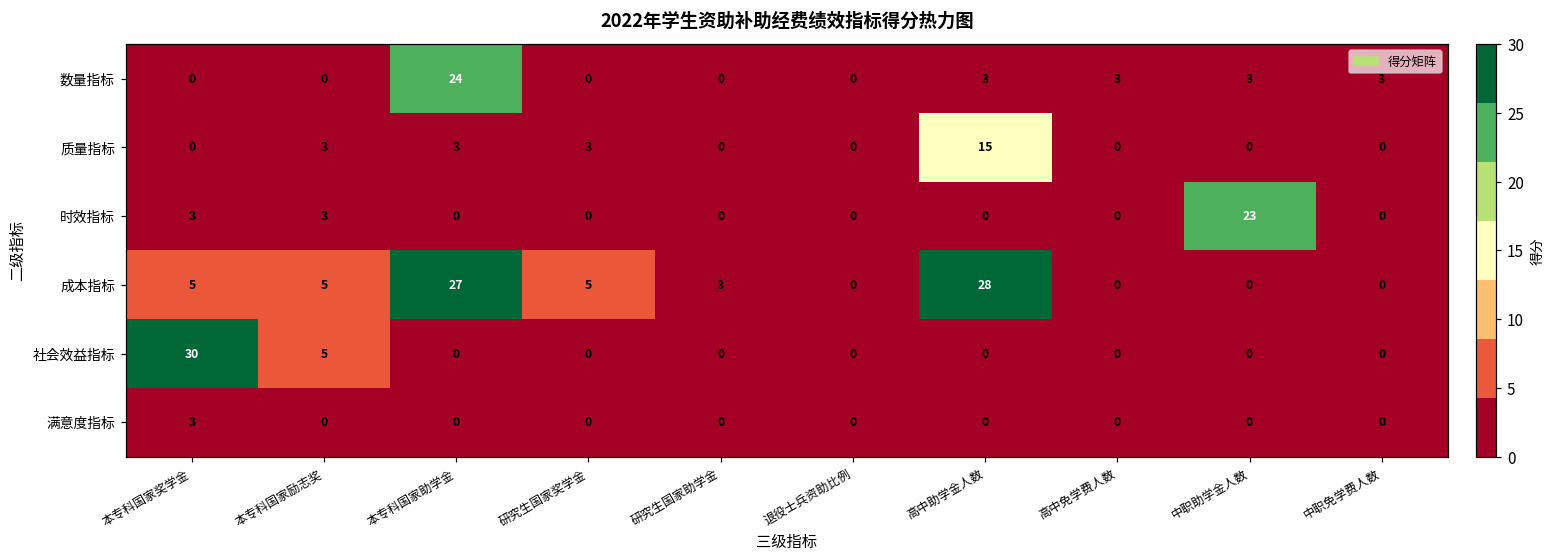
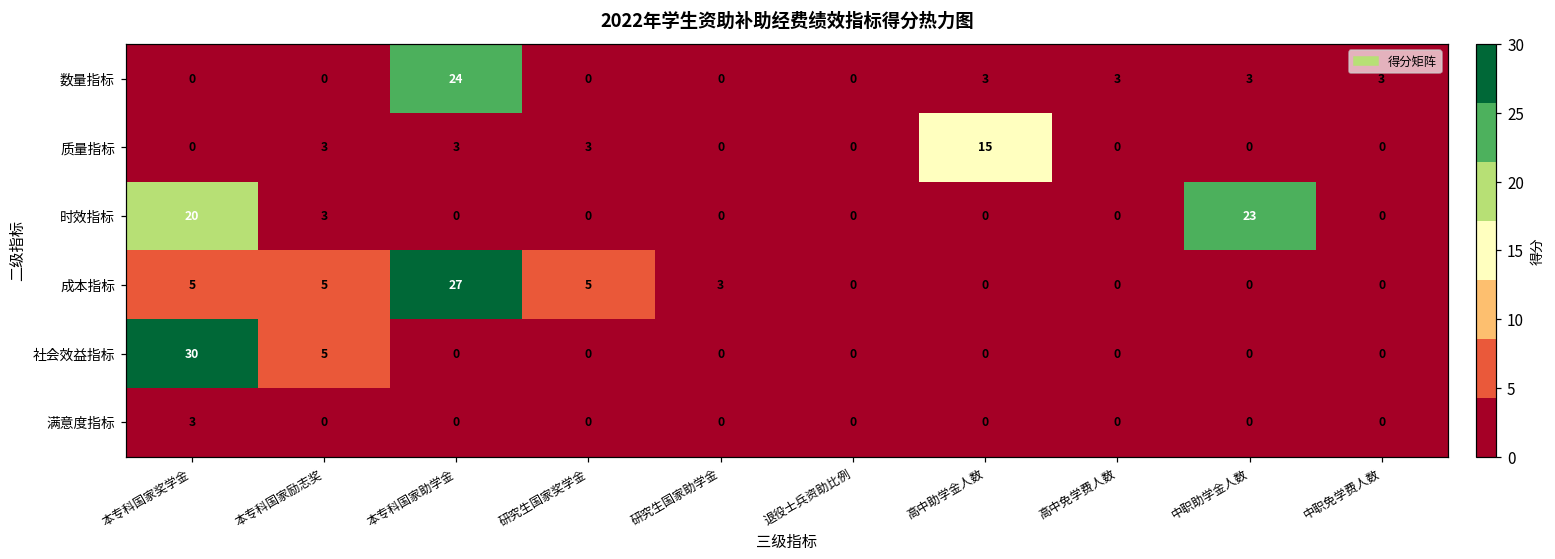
  {
    "数量指标": {
      "本专科国家奖学金": 0,
      "本专科国家励志奖": 0,
      "本专科国家助学金": 24,
      "研究生国家奖学金": 0,
      "研究生国家助学金": 0,
      "退役士兵资助比例": 0,
      "高中助学金人数": 3,
      "高中免学费人数": 3,
      "中职助学金人数": 3
    },
    "质量指标": {
      "本专科国家奖学金": 0,
      "本专科国家励志奖": 3,
      "本专科国家助学金": 3,
      "研究生国家奖学金": 3,
      "研究生国家助学金": 0,
      "退役士兵资助比例": 0,
      "高中助学金人数": 15,
      "高中免学费人数": 0,
      "中职助学金人数": 0,
      "中职免学费人数": 0
    },
    "时效指标": {
-     "本专科国家奖学金": 3,
+     "本专科国家奖学金": 20,
      "本专科国家励志奖": 3,
      "本专科国家助学金": 0,
      "研究生国家奖学金": 0,
      "研究生国家助学金": 0,
      "退役士兵资助比例": 0,
      "高中助学金人数": 0,
      "高中免学费人数": 0,
      "中职助学金人数": 23,
      "中职免学费人数": 0
    },
    "成本指标": {
      "本专科国家奖学金": 5,
      "本专科国家励志奖": 5,
      "本专科国家助学金": 27,
      "研究生国家奖学金": 5,
      "研究生国家助学金": 3,
      "退役士兵资助比例": 0,
-     "高中助学金人数": 28,
+     "高中助学金人数": 0,
      "高中免学费人数": 0,
      "中职助学金人数": 0,
      "中职免学费人数": 0
    },
    "社会效益指标": {
      "本专科国家奖学金": 30,
      "本专科国家励志奖": 5,
      "本专科国家助学金": 0,
      "研究生国家奖学金": 0,
      "研究生国家助学金": 0,
      "退役士兵资助比例": 0,
      "高中助学金人数": 0,
      "高中免学费人数": 0,
      "中职助学金人数": 0,
      "中职免学费人数": 0
    },
    "满意度指标": {
      "本专科国家奖学金": 3,
      "本专科国家励志奖": 0,
      "本专科国家助学金": 0,
      "研究生国家奖学金": 0,
      "研究生国家助学金": 0,
      "退役士兵资助比例": 0,
      "高中助学金人数": 0,
      "高中免学费人数": 0,
      "中职助学金人数": 0,
      "中职免学费人数": 0
    }
  }
